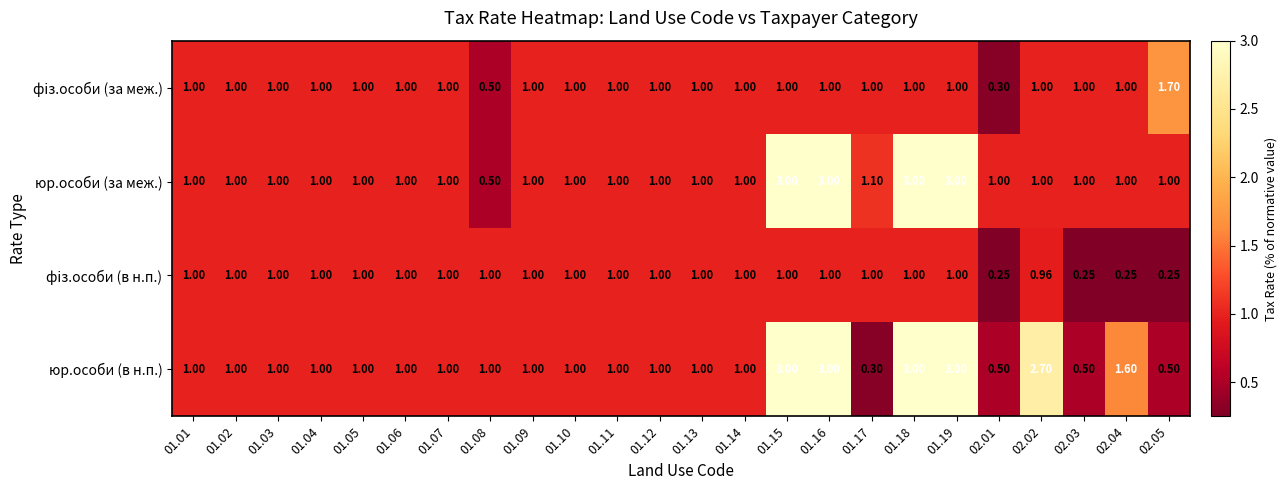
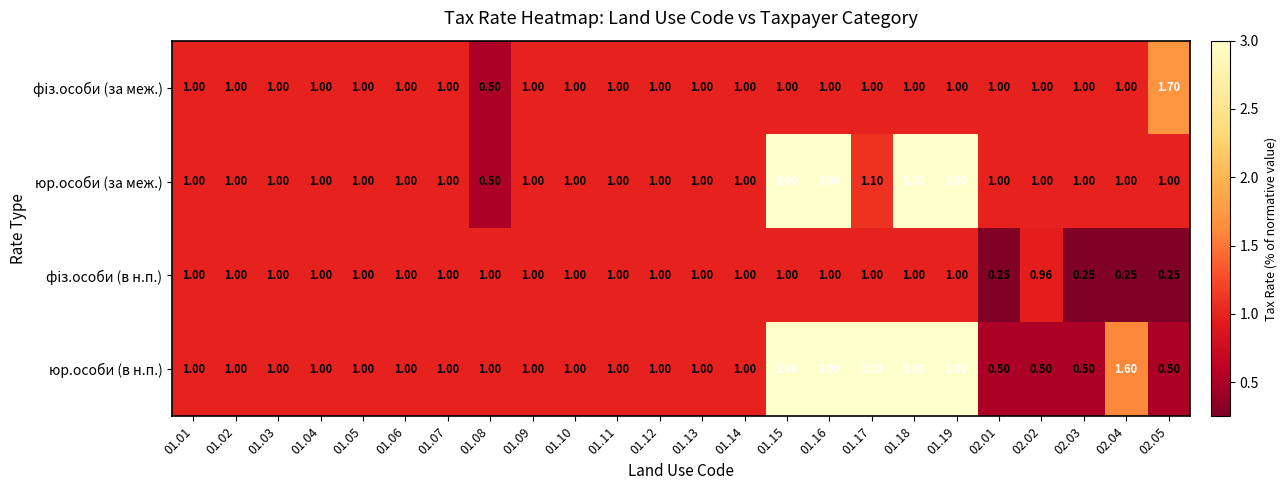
  {
    "фіз.особи (за меж.)": {
      "01.01": 1.00,
      "01.02": 1.00,
      "01.03": 1.00,
      "01.04": 1.00,
      "01.05": 1.00,
      "01.06": 1.00,
      "01.07": 1.00,
      "01.08": 0.50,
      "01.09": 1.00,
      "01.10": 1.00,
      "01.11": 1.00,
      "01.12": 1.00,
      "01.13": 1.00,
      "01.14": 1.00,
      "01.15": 1.00,
      "01.16": 1.00,
      "01.17": 1.00,
      "01.18": 1.00,
      "01.19": 1.00,
-     "02.01": 0.30,
+     "02.01": 1.00,
      "02.02": 1.00,
      "02.03": 1.00,
      "02.04": 1.00,
      "02.05": 1.70
    },
    "юр.особи (за меж.)": {
      "01.01": 1.00,
      "01.02": 1.00,
      "01.03": 1.00,
      "01.04": 1.00,
      "01.05": 1.00,
      "01.06": 1.00,
      "01.07": 1.00,
      "01.08": 0.50,
      "01.09": 1.00,
      "01.10": 1.00,
      "01.11": 1.00,
      "01.12": 1.00,
      "01.13": 1.00,
      "01.14": 1.00,
      "01.15": 3.00,
      "01.16": 3.00,
      "01.17": 1.10,
      "01.18": 3.00,
      "01.19": 3.00,
      "02.01": 1.00,
      "02.02": 1.00,
      "02.03": 1.00,
      "02.04": 1.00,
      "02.05": 1.00
    },
    "фіз.особи (в н.п.)": {
      "01.01": 1.00,
      "01.02": 1.00,
      "01.03": 1.00,
      "01.04": 1.00,
      "01.05": 1.00,
      "01.06": 1.00,
      "01.07": 1.00,
      "01.08": 1.00,
      "01.09": 1.00,
      "01.10": 1.00,
      "01.11": 1.00,
      "01.12": 1.00,
      "01.13": 1.00,
      "01.14": 1.00,
      "01.15": 1.00,
      "01.16": 1.00,
      "01.17": 1.00,
      "01.18": 1.00,
      "01.19": 1.00,
      "02.01": 0.25,
      "02.02": 0.96,
      "02.03": 0.25,
      "02.04": 0.25,
      "02.05": 0.25
    },
    "юр.особи (в н.п.)": {
      "01.01": 1.00,
      "01.02": 1.00,
      "01.03": 1.00,
      "01.04": 1.00,
      "01.05": 1.00,
      "01.06": 1.00,
      "01.07": 1.00,
      "01.08": 1.00,
      "01.09": 1.00,
      "01.10": 1.00,
      "01.11": 1.00,
      "01.12": 1.00,
      "01.13": 1.00,
      "01.14": 1.00,
      "01.15": 3.00,
      "01.16": 3.00,
-     "01.17": 0.30,
+     "01.17": 3.00,
      "01.18": 3.00,
      "01.19": 3.00,
      "02.01": 0.50,
-     "02.02": 2.70,
+     "02.02": 0.50,
      "02.03": 0.50,
      "02.04": 1.60,
      "02.05": 0.50
    }
  }
